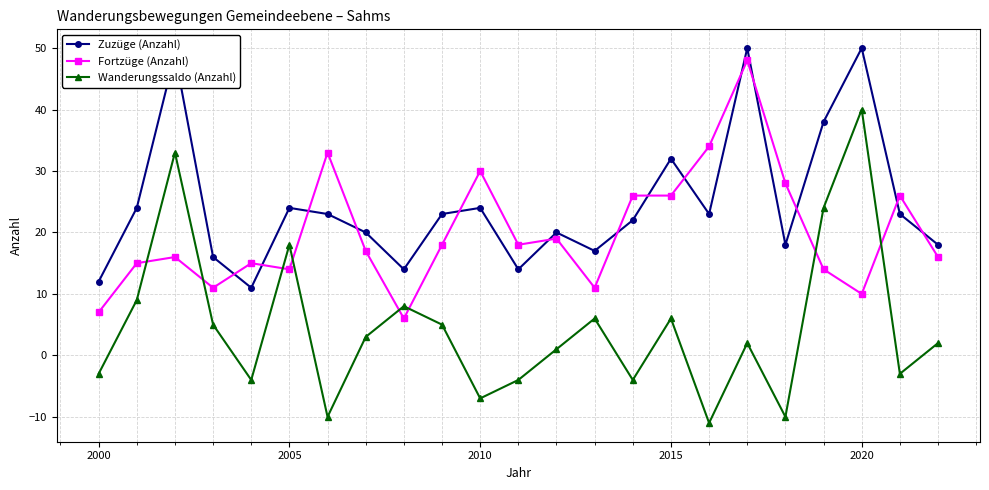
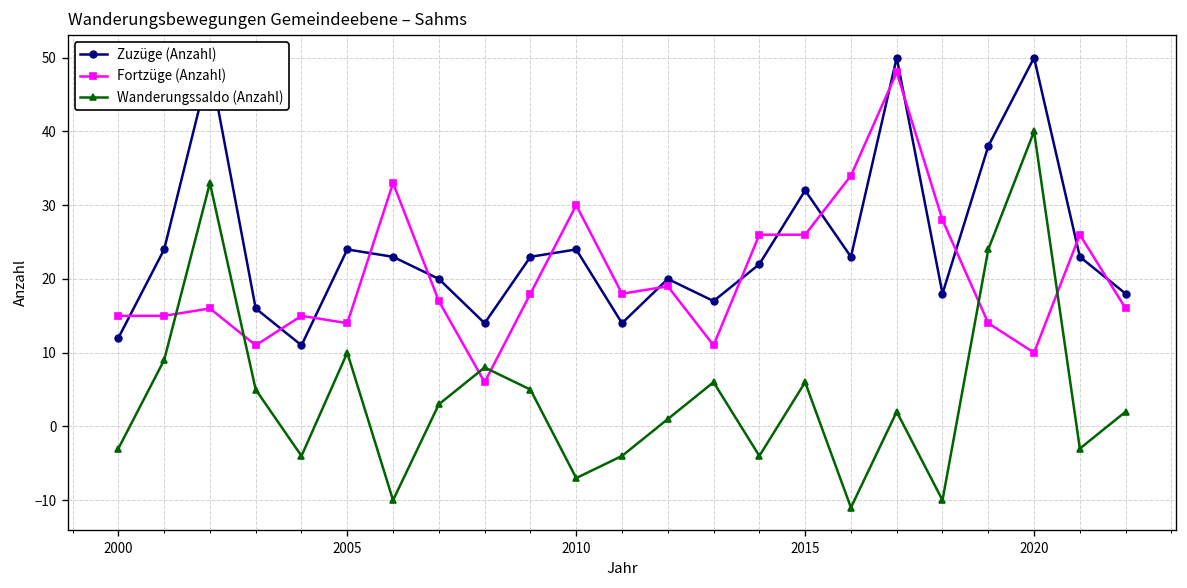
  {
    "Zuzüge (Anzahl)": {
      "2000": 12,
      "2005": 24,
      "2010": 24,
      "2015": 32,
      "2020": 50
    },
    "Fortzüge (Anzahl)": {
-     "2000": 7,
+     "2000": 15,
      "2005": 14,
      "2010": 30,
      "2015": 26,
      "2020": 10
    },
    "Wanderungssaldo (Anzahl)": {
      "2000": -3,
-     "2005": 18,
+     "2005": 10,
      "2010": -7,
      "2015": 6,
      "2020": 40
    }
  }
